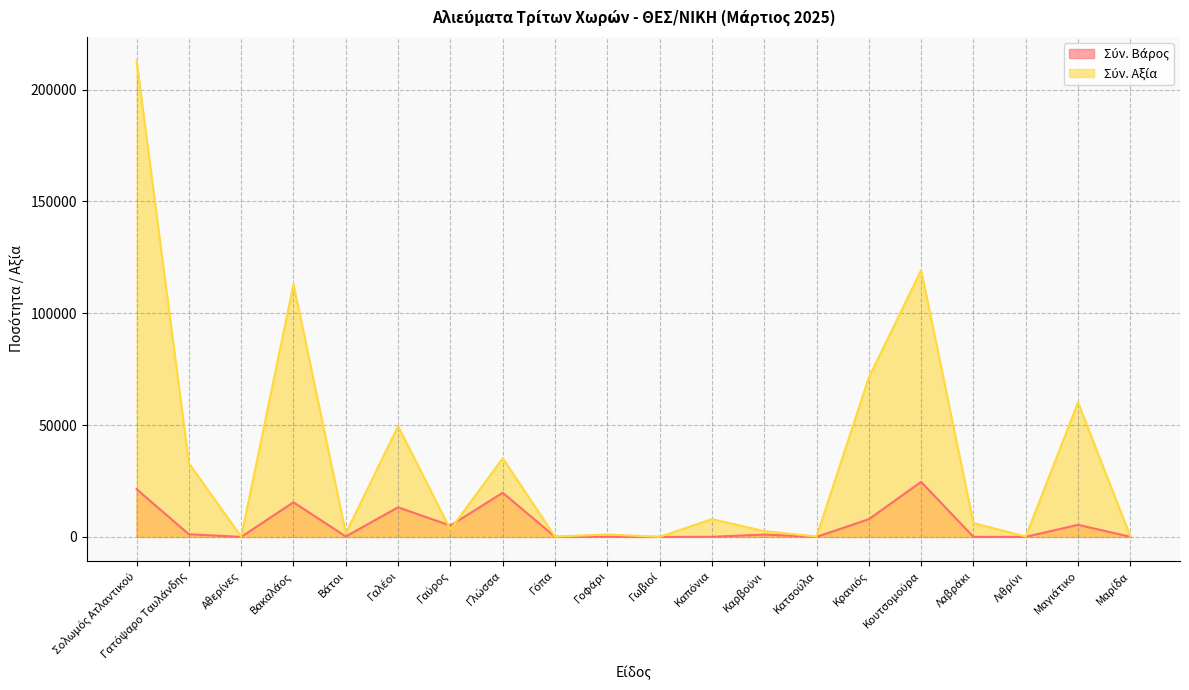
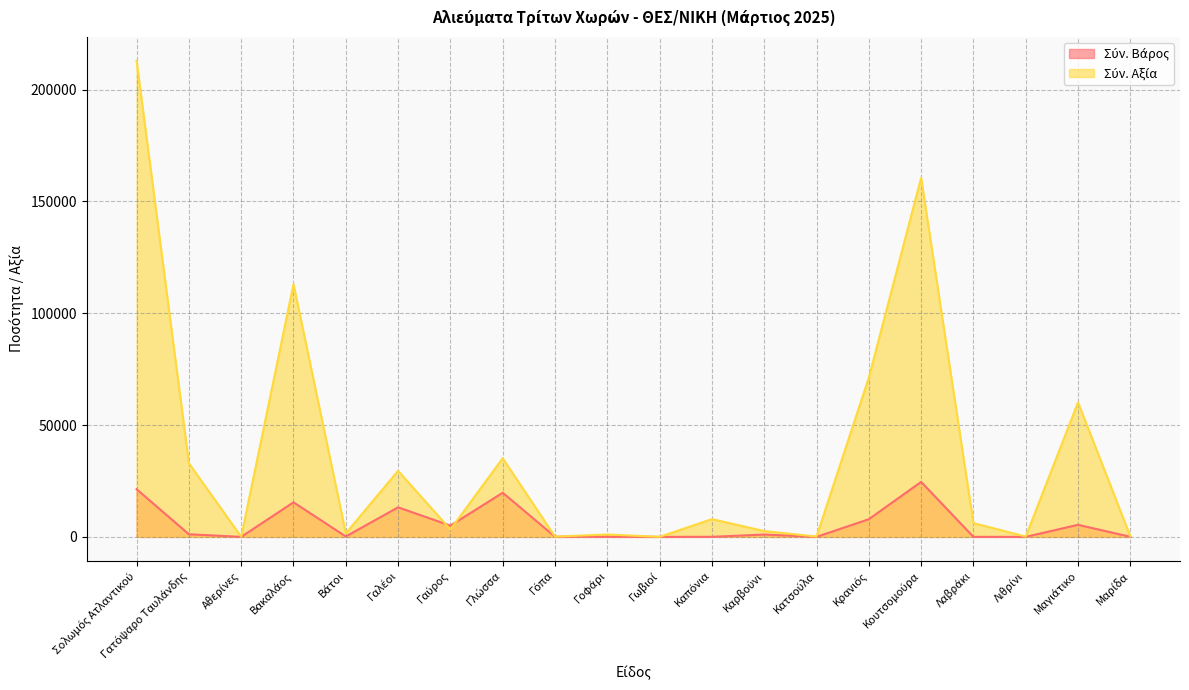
  {
    "Σύν. Βάρος": {
      "Σολωμός Ατλαντικού": 21000,
      "Γατόψαρο Ταυλάνδης": 1000,
      "Βακαλάος": 15000,
      "Βάτοι": 0,
      "Γαλέοι": 13000,
      "Γαύρος": 5000,
      "Γλώσσα": 20000,
      "Καπόνια": 0,
      "Καρβούνι": 1000,
      "Κρανιός": 8000,
      "Κουτσομούρα": 25000,
      "Λαβράκι": 0,
      "Μαγιάτικο": 5000
    },
    "Σύν. Αξία": {
      "Σολωμός Ατλαντικού": 213000,
      "Γατόψαρο Ταυλάνδης": 33000,
      "Βακαλάος": 113000,
      "Βάτοι": 2000,
-     "Γαλέοι": 50000,
+     "Γαλέοι": 30000,
      "Γαύρος": 3000,
      "Γλώσσα": 35000,
      "Καπόνια": 8000,
      "Καρβούνι": 3000,
      "Κρανιός": 71000,
-     "Κουτσομούρα": 119000,
+     "Κουτσομούρα": 161000,
      "Λαβράκι": 6000,
      "Μαγιάτικο": 60000
    }
  }
